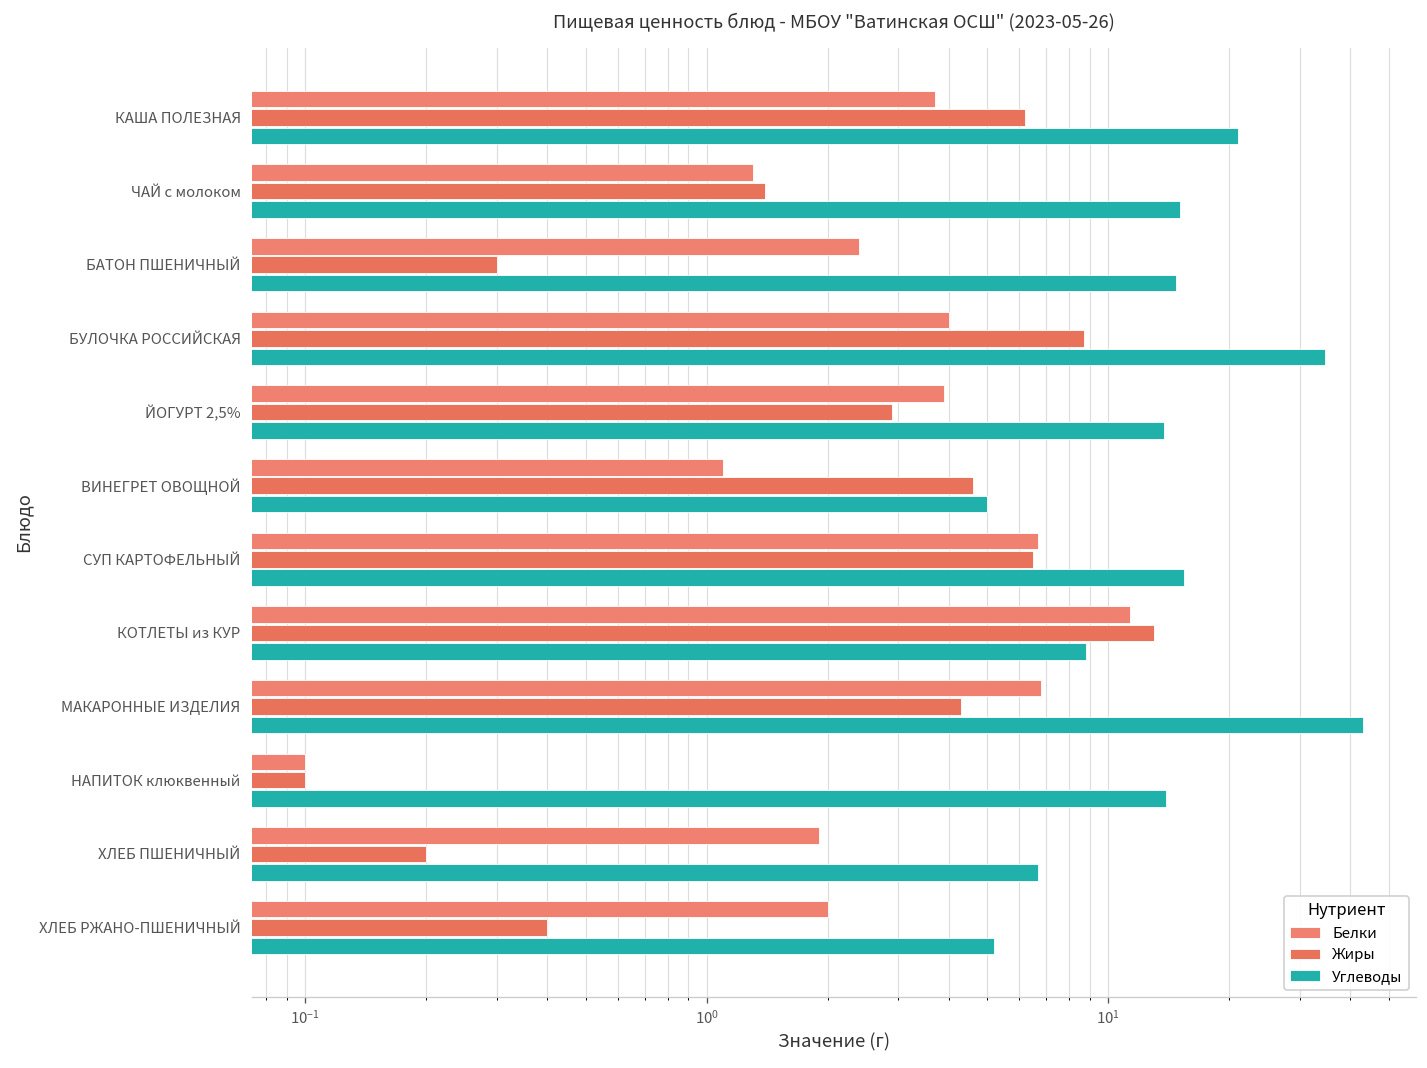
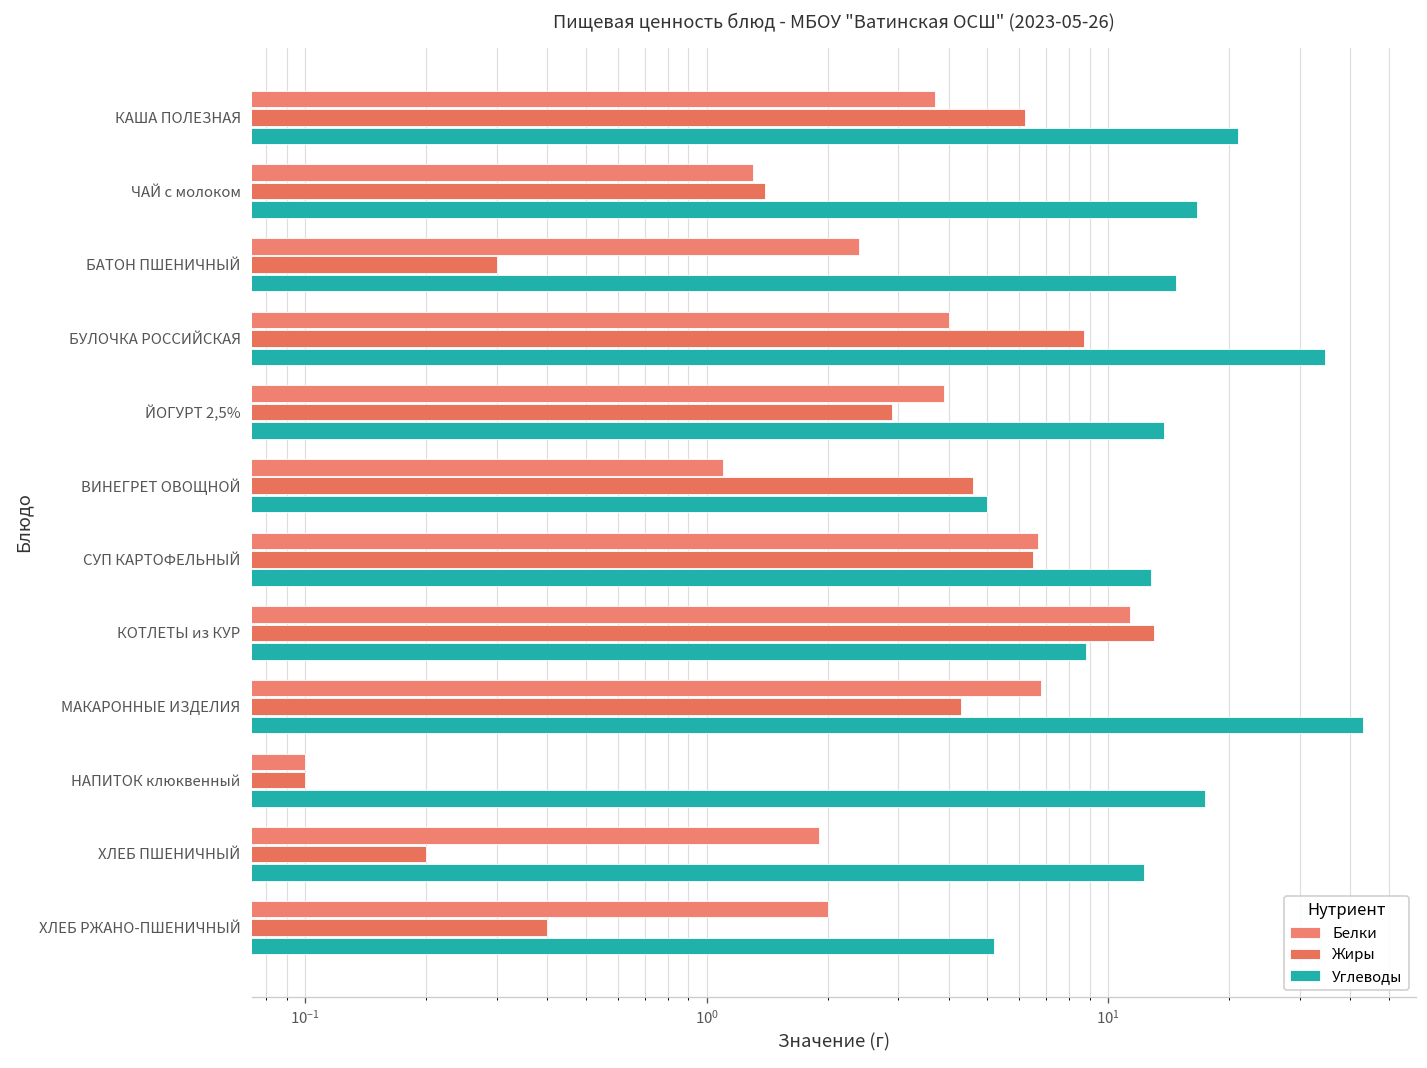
  {
    "Углеводы": {
      "КАША ПОЛЕЗНАЯ": 21,
-     "ЧАЙ с молоком": 15,
+     "ЧАЙ с молоком": 17,
      "БАТОН ПШЕНИЧНЫЙ": 15,
      "БУЛОЧКА РОССИЙСКАЯ": 35,
      "ЙОГУРТ 2,5%": 13.8,
      "ВИНЕГРЕТ ОВОЩНОЙ": 5.0,
-     "СУП КАРТОФЕЛЬНЫЙ": 15,
+     "СУП КАРТОФЕЛЬНЫЙ": 12.8,
      "КОТЛЕТЫ из КУР": 8.8,
      "МАКАРОННЫЕ ИЗДЕЛИЯ": 43,
-     "НАПИТОК клюквенный": 13.9,
-     "ХЛЕБ ПШЕНИЧНЫЙ": 6.7,
+     "НАПИТОК клюквенный": 17,
+     "ХЛЕБ ПШЕНИЧНЫЙ": 12.3,
      "ХЛЕБ РЖАНО-ПШЕНИЧНЫЙ": 5.2
    }
  }
